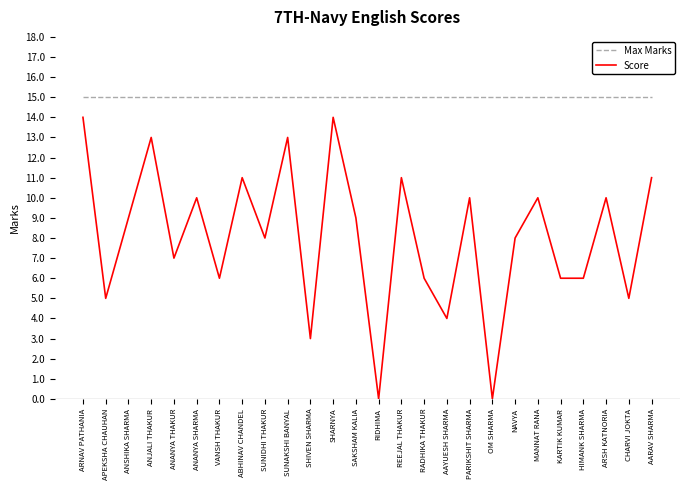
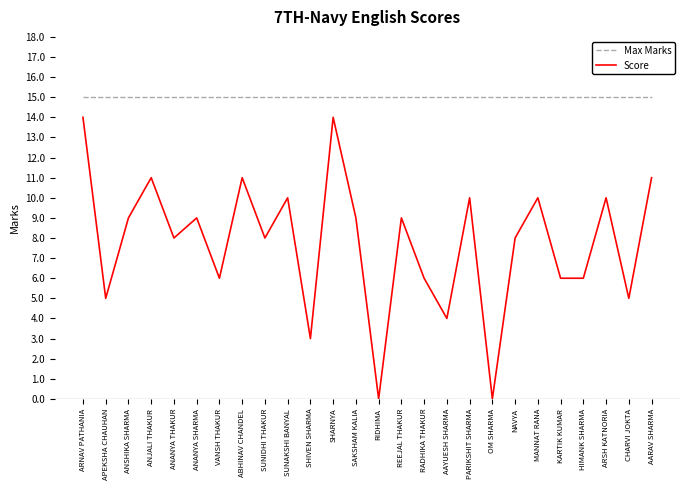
  {
    "Max Marks": {
      "ARNAV PATHANIA": 15,
      "APEKSHA CHAUHAN": 15,
      "ANSHIKA SHARMA": 15,
      "ANJALI THAKUR": 15,
      "ANANYA THAKUR": 15,
      "ANANYA SHARMA": 15,
      "VANSH THAKUR": 15,
      "ABHINAV CHANDEL": 15,
      "SUNIDHI THAKUR": 15,
      "SUNAKSHI BANYAL": 15,
      "SHIVEN SHARMA": 15,
      "SHARNYA": 15,
      "SAKSHAM KALIA": 15,
      "RIDHIMA": 15,
      "REEJAL THAKUR": 15,
      "RADHIKA THAKUR": 15,
      "AAYUESH SHARMA": 15,
      "PARIKSHIT SHARMA": 15,
      "OM SHARMA": 15,
      "NAVYA": 15,
      "MANNAT RANA": 15,
      "KARTIK KUMAR": 15,
      "HIMANK SHARMA": 15,
      "ARSH KATNORIA": 15,
      "CHARVI JOKTA": 15,
      "AARAV SHARMA": 15
    },
    "Score": {
      "ARNAV PATHANIA": 14,
      "APEKSHA CHAUHAN": 5,
      "ANSHIKA SHARMA": 9,
-     "ANJALI THAKUR": 13,
-     "ANANYA THAKUR": 7,
-     "ANANYA SHARMA": 10,
+     "ANJALI THAKUR": 11,
+     "ANANYA THAKUR": 8,
+     "ANANYA SHARMA": 9,
      "VANSH THAKUR": 6,
      "ABHINAV CHANDEL": 11,
      "SUNIDHI THAKUR": 8,
-     "SUNAKSHI BANYAL": 13,
+     "SUNAKSHI BANYAL": 10,
      "SHIVEN SHARMA": 3,
      "SHARNYA": 14,
      "SAKSHAM KALIA": 9,
      "RIDHIMA": 0,
-     "REEJAL THAKUR": 11,
+     "REEJAL THAKUR": 9,
      "RADHIKA THAKUR": 6,
      "AAYUESH SHARMA": 4,
      "PARIKSHIT SHARMA": 10,
      "OM SHARMA": 0,
      "NAVYA": 8,
      "MANNAT RANA": 10,
      "KARTIK KUMAR": 6,
      "HIMANK SHARMA": 6,
      "ARSH KATNORIA": 10,
      "CHARVI JOKTA": 5,
      "AARAV SHARMA": 11
    }
  }
